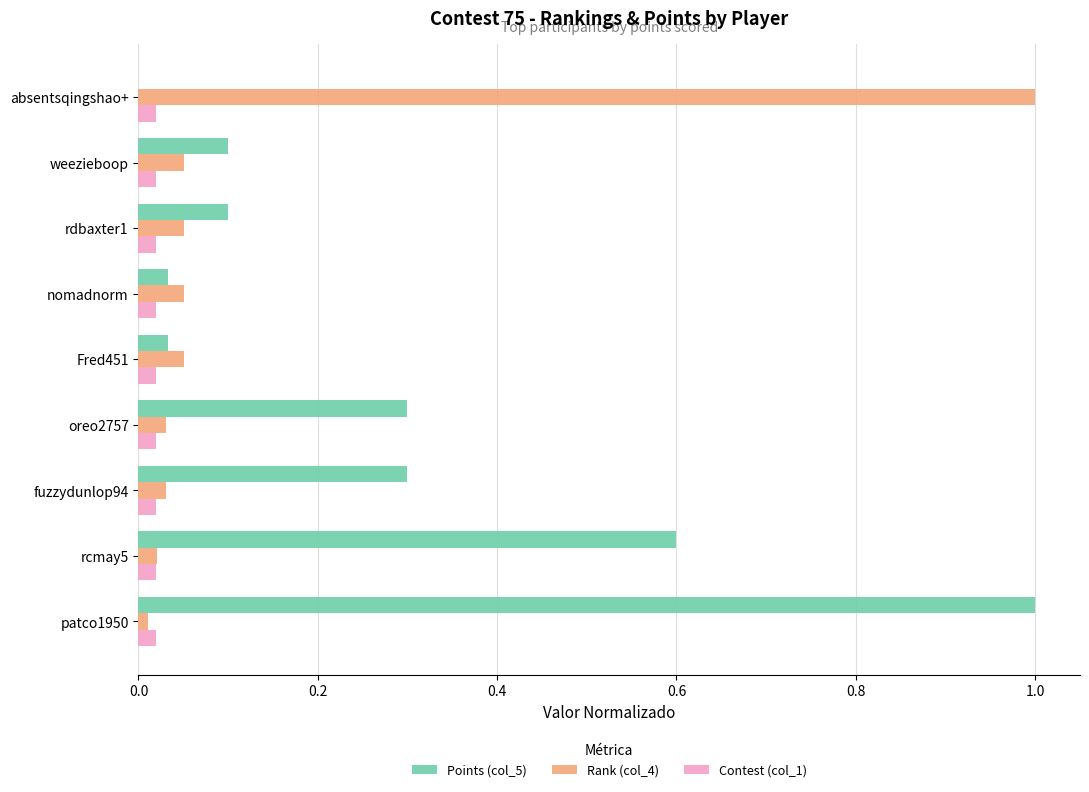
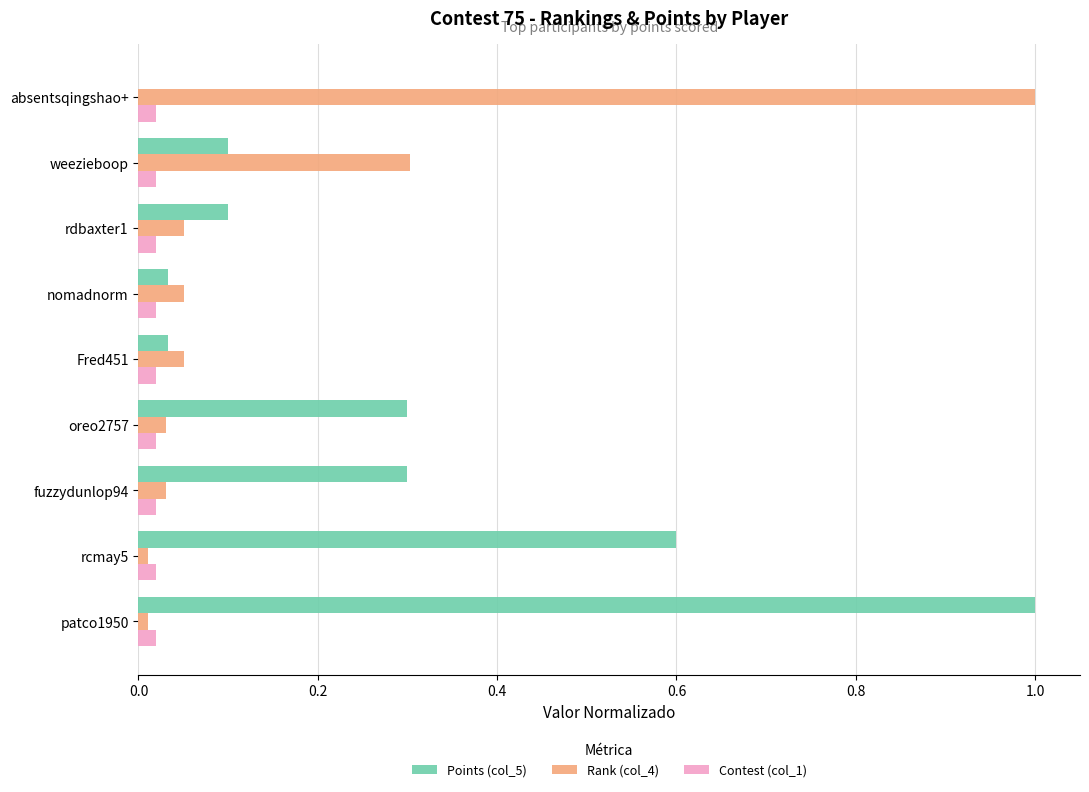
  {
    "Points (col_5)": {
      "absentsqingshao+": 0.00,
      "weezieboop": 0.10,
      "rdbaxter1": 0.10,
      "nomadnorm": 0.03,
      "Fred451": 0.03,
      "oreo2757": 0.30,
      "fuzzydunlop94": 0.30,
      "rcmay5": 0.60,
      "patco1950": 1.00
    },
    "Rank (col_4)": {
      "absentsqingshao+": 1.00,
-     "weezieboop": 0.05,
+     "weezieboop": 0.30,
      "rdbaxter1": 0.05,
      "nomadnorm": 0.05,
      "Fred451": 0.05,
      "oreo2757": 0.03,
      "fuzzydunlop94": 0.03,
-     "rcmay5": 0.02,
+     "rcmay5": 0.01,
      "patco1950": 0.01
    },
    "Contest (col_1)": {
      "absentsqingshao+": 0.02,
      "weezieboop": 0.02,
      "rdbaxter1": 0.02,
      "nomadnorm": 0.02,
      "Fred451": 0.02,
      "oreo2757": 0.02,
      "fuzzydunlop94": 0.02,
      "rcmay5": 0.02,
      "patco1950": 0.02
    }
  }
